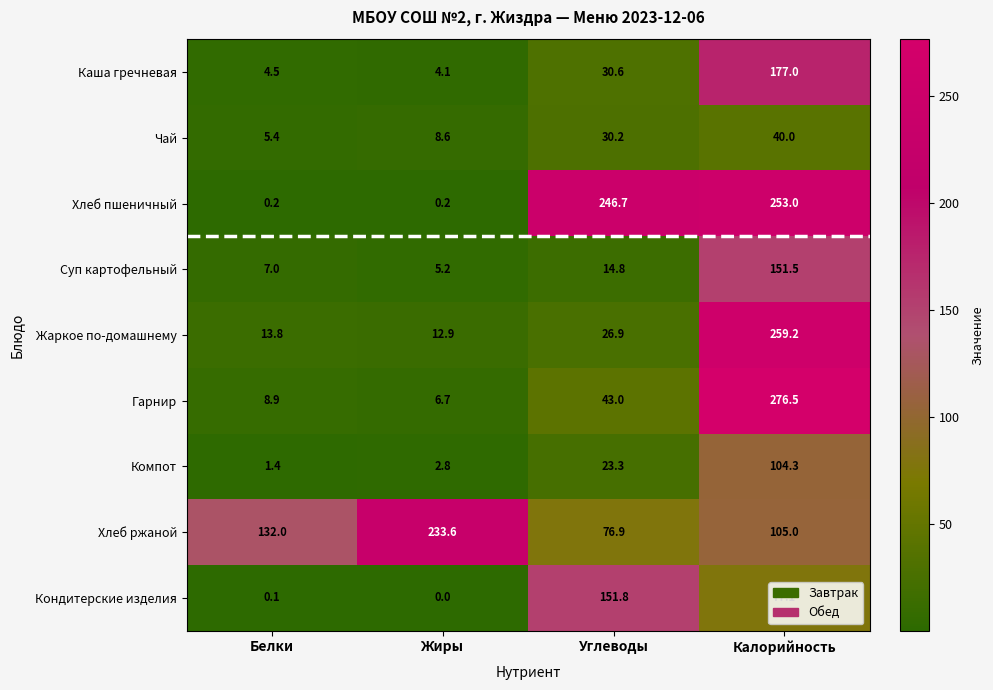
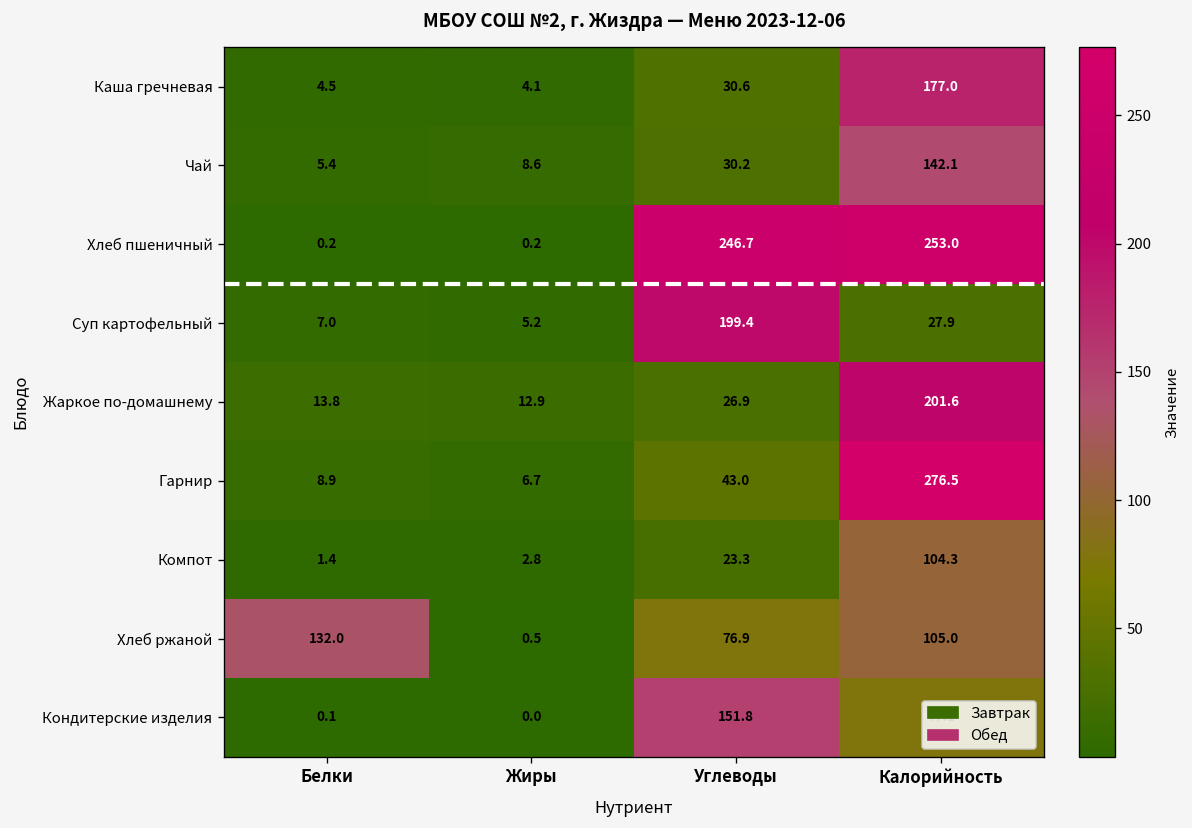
  {
    "Каша гречневая": {
      "Белки": 4.5,
      "Жиры": 4.1,
      "Углеводы": 30.6,
      "Калорийность": 177.0
    },
    "Чай": {
      "Белки": 5.4,
      "Жиры": 8.6,
      "Углеводы": 30.2,
-     "Калорийность": 40.0
+     "Калорийность": 142.1
    },
    "Хлеб пшеничный": {
      "Белки": 0.2,
      "Жиры": 0.2,
      "Углеводы": 246.7,
      "Калорийность": 253.0
    },
    "Суп картофельный": {
      "Белки": 7.0,
      "Жиры": 5.2,
-     "Углеводы": 14.8,
-     "Калорийность": 151.5
+     "Углеводы": 199.4,
+     "Калорийность": 27.9
    },
    "Жаркое по-домашнему": {
      "Белки": 13.8,
      "Жиры": 12.9,
      "Углеводы": 26.9,
-     "Калорийность": 259.2
+     "Калорийность": 201.6
    },
    "Гарнир": {
      "Белки": 8.9,
      "Жиры": 6.7,
      "Углеводы": 43.0,
      "Калорийность": 276.5
    },
    "Компот": {
      "Белки": 1.4,
      "Жиры": 2.8,
      "Углеводы": 23.3,
      "Калорийность": 104.3
    },
    "Хлеб ржаной": {
      "Белки": 132.0,
-     "Жиры": 233.6,
+     "Жиры": 0.5,
      "Углеводы": 76.9,
      "Калорийность": 105.0
    },
    "Кондитерские изделия": {
      "Белки": 0.1,
      "Жиры": 0.0,
      "Углеводы": 151.8
    }
  }
